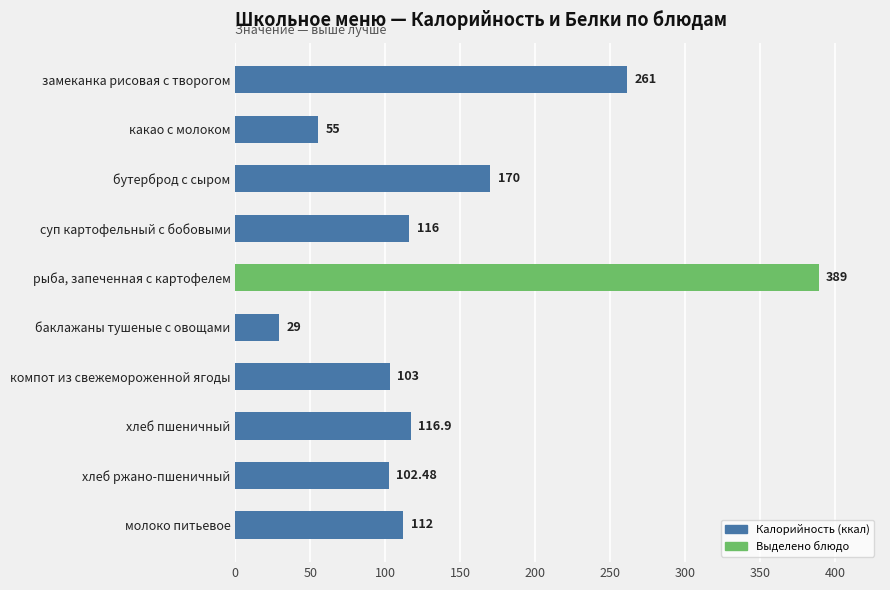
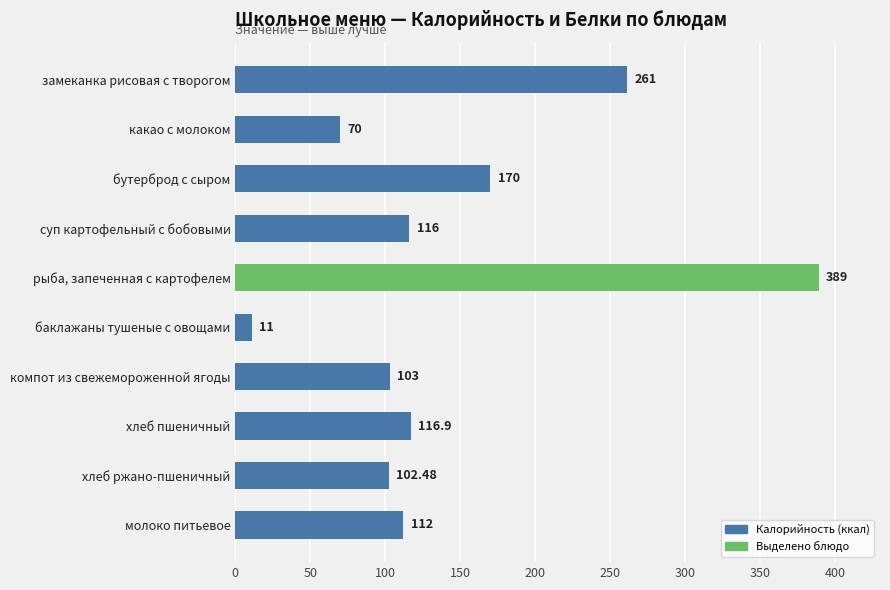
  {
    "замеканка рисовая с творогом": 261,
-   "какао с молоком": 55,
+   "какао с молоком": 70,
    "бутерброд с сыром": 170,
    "суп картофельный с бобовыми": 116,
    "рыба, запеченная с картофелем": 389,
-   "баклажаны тушеные с овощами": 29,
+   "баклажаны тушеные с овощами": 11,
    "компот из свежемороженной ягоды": 103,
    "хлеб пшеничный": 116.9,
    "хлеб ржано-пшеничный": 102.48,
    "молоко питьевое": 112
  }
